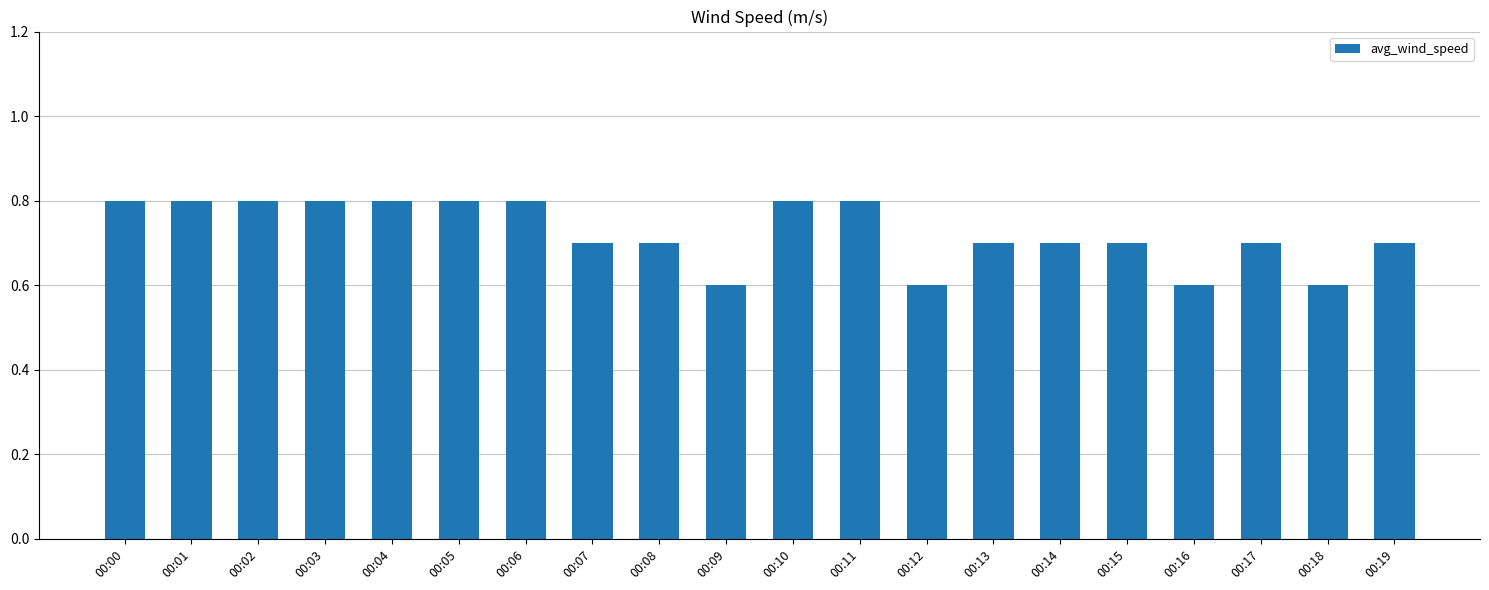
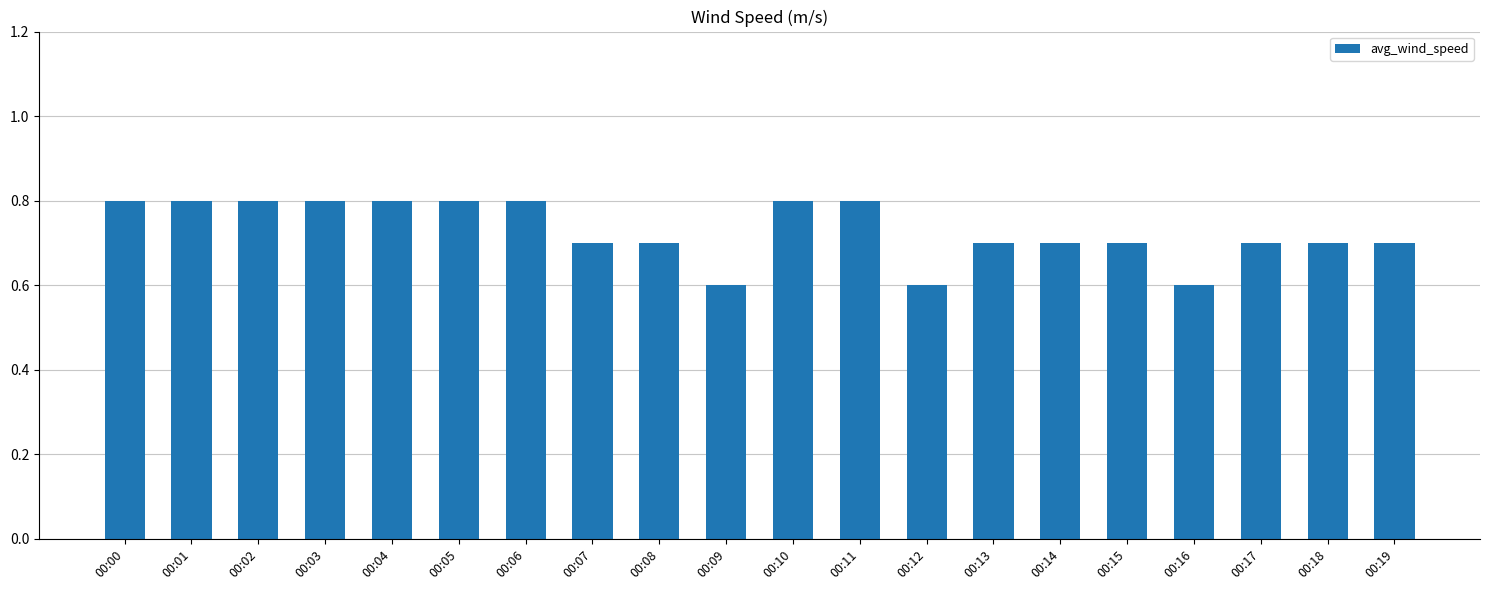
  {
    "00:00": 0.8,
    "00:01": 0.8,
    "00:02": 0.8,
    "00:03": 0.8,
    "00:04": 0.8,
    "00:05": 0.8,
    "00:06": 0.8,
    "00:07": 0.7,
    "00:08": 0.7,
    "00:09": 0.6,
    "00:10": 0.8,
    "00:11": 0.8,
    "00:12": 0.6,
    "00:13": 0.7,
    "00:14": 0.7,
    "00:15": 0.7,
    "00:16": 0.6,
    "00:17": 0.7,
-   "00:18": 0.6,
+   "00:18": 0.7,
    "00:19": 0.7
  }
